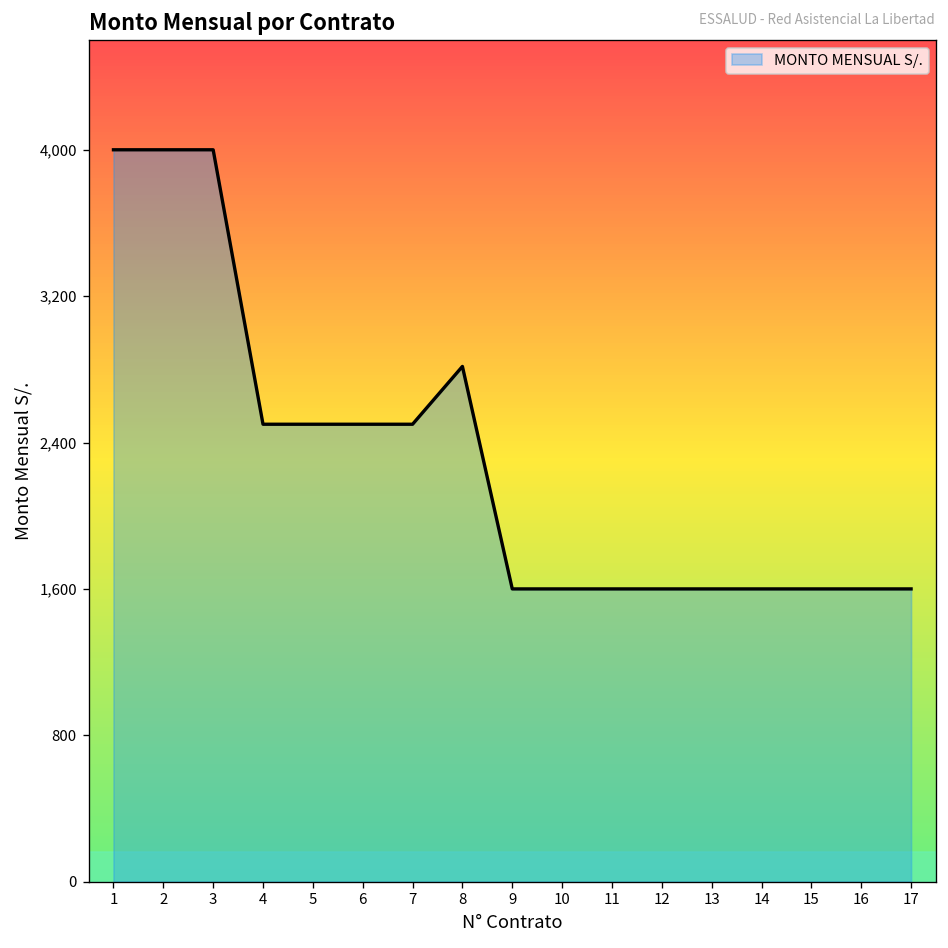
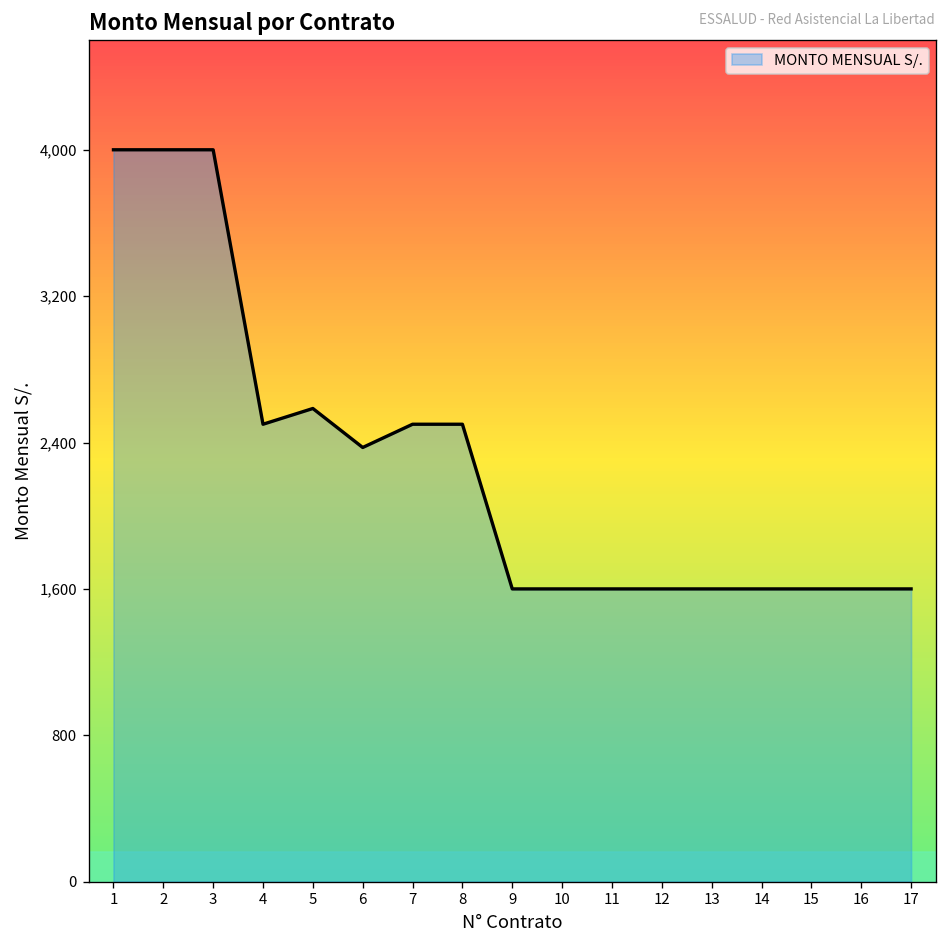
  {
    "1": "4,000",
    "2": "4,000",
    "3": "4,000",
    "4": "2,500",
-   "5": "2,500",
-   "6": "2,500",
+   "5": "2,590",
+   "6": "2,370",
    "7": "2,500",
-   "8": "2,820",
+   "8": "2,500",
    "9": "1,600",
    "10": "1,600",
    "11": "1,600",
    "12": "1,600",
    "13": "1,600",
    "14": "1,600",
    "15": "1,600",
    "16": "1,600",
    "17": "1,600"
  }
